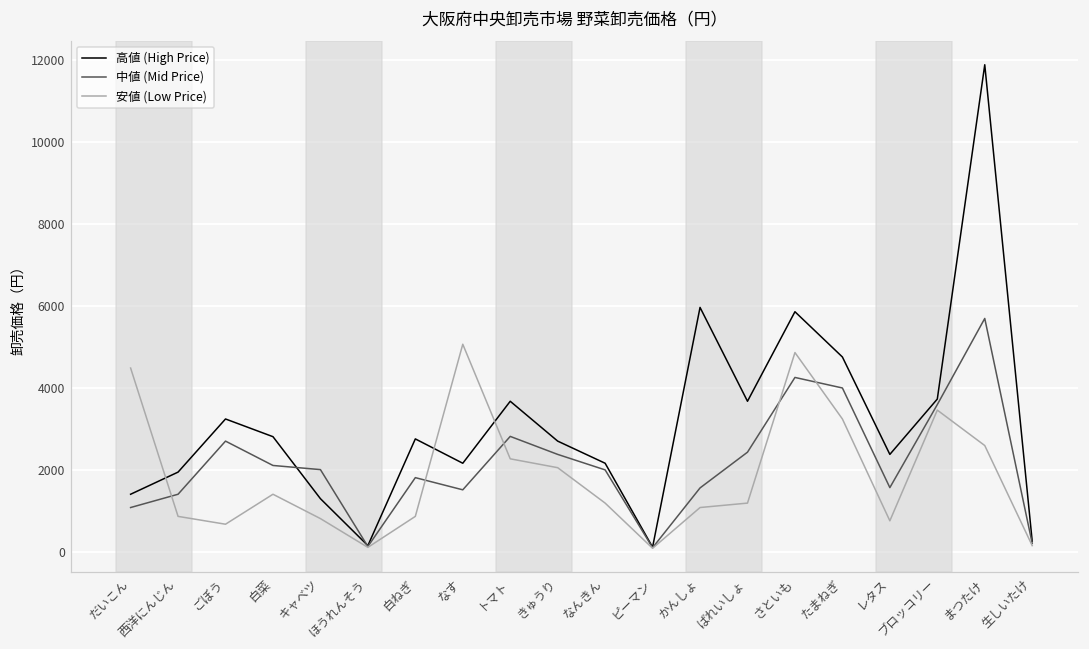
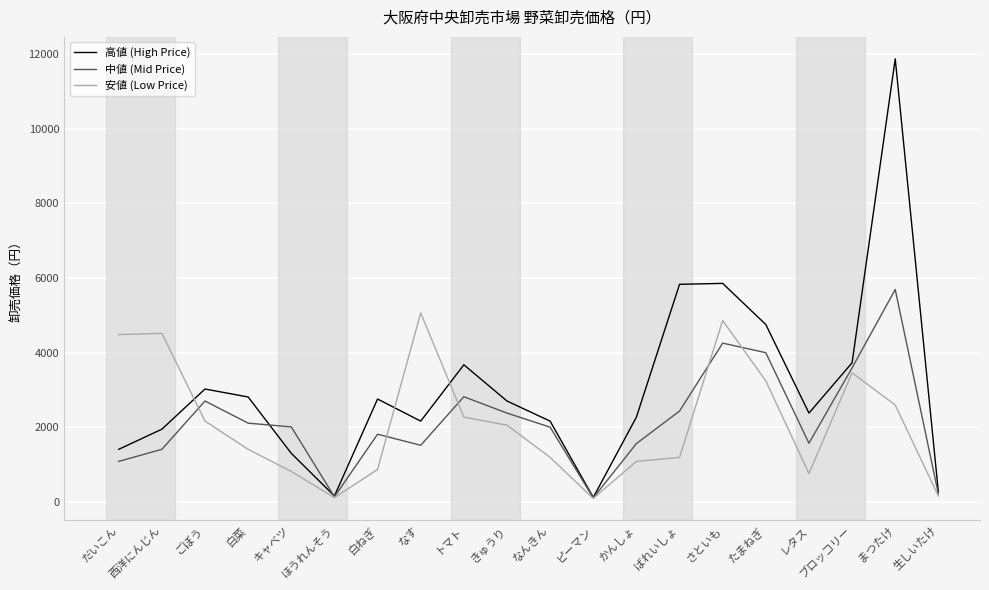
  {
    "高値 (High Price)": {
      "だいこん": 1400,
      "西洋にんじん": 1900,
-     "ごぼう": 3200,
+     "ごぼう": 3000,
      "白菜": 2800,
      "キャベツ": 1300,
      "白ねぎ": 2800,
      "なす": 2200,
      "トマト": 3700,
      "きゅうり": 2700,
      "なんきん": 2200,
-     "かんしょ": 6000,
-     "ばれいしょ": 3700,
+     "かんしょ": 2300,
+     "ばれいしょ": 5800,
      "さといも": 5900,
      "たまねぎ": 4800,
      "レタス": 2400,
      "ブロッコリー": 3700,
      "まつたけ": 11900
    },
    "中値 (Mid Price)": {
      "だいこん": 1100,
      "西洋にんじん": 1400,
      "ごぼう": 2700,
      "白菜": 2100,
      "キャベツ": 2000,
      "白ねぎ": 1800,
      "なす": 1500,
      "トマト": 2800,
      "きゅうり": 2400,
      "なんきん": 2000,
      "かんしょ": 1600,
      "ばれいしょ": 2400,
      "さといも": 4300,
      "たまねぎ": 4000,
      "レタス": 1600,
      "ブロッコリー": 3600,
      "まつたけ": 5700
    },
    "安値 (Low Price)": {
      "だいこん": 4500,
-     "西洋にんじん": 900,
-     "ごぼう": 700,
+     "西洋にんじん": 4500,
+     "ごぼう": 2200,
      "白菜": 1400,
      "キャベツ": 800,
      "白ねぎ": 900,
      "なす": 5100,
      "トマト": 2300,
      "きゅうり": 2100,
      "なんきん": 1200,
      "かんしょ": 1100,
      "ばれいしょ": 1200,
      "さといも": 4900,
      "たまねぎ": 3200,
      "レタス": 800,
      "ブロッコリー": 3500,
      "まつたけ": 2600
    }
  }
